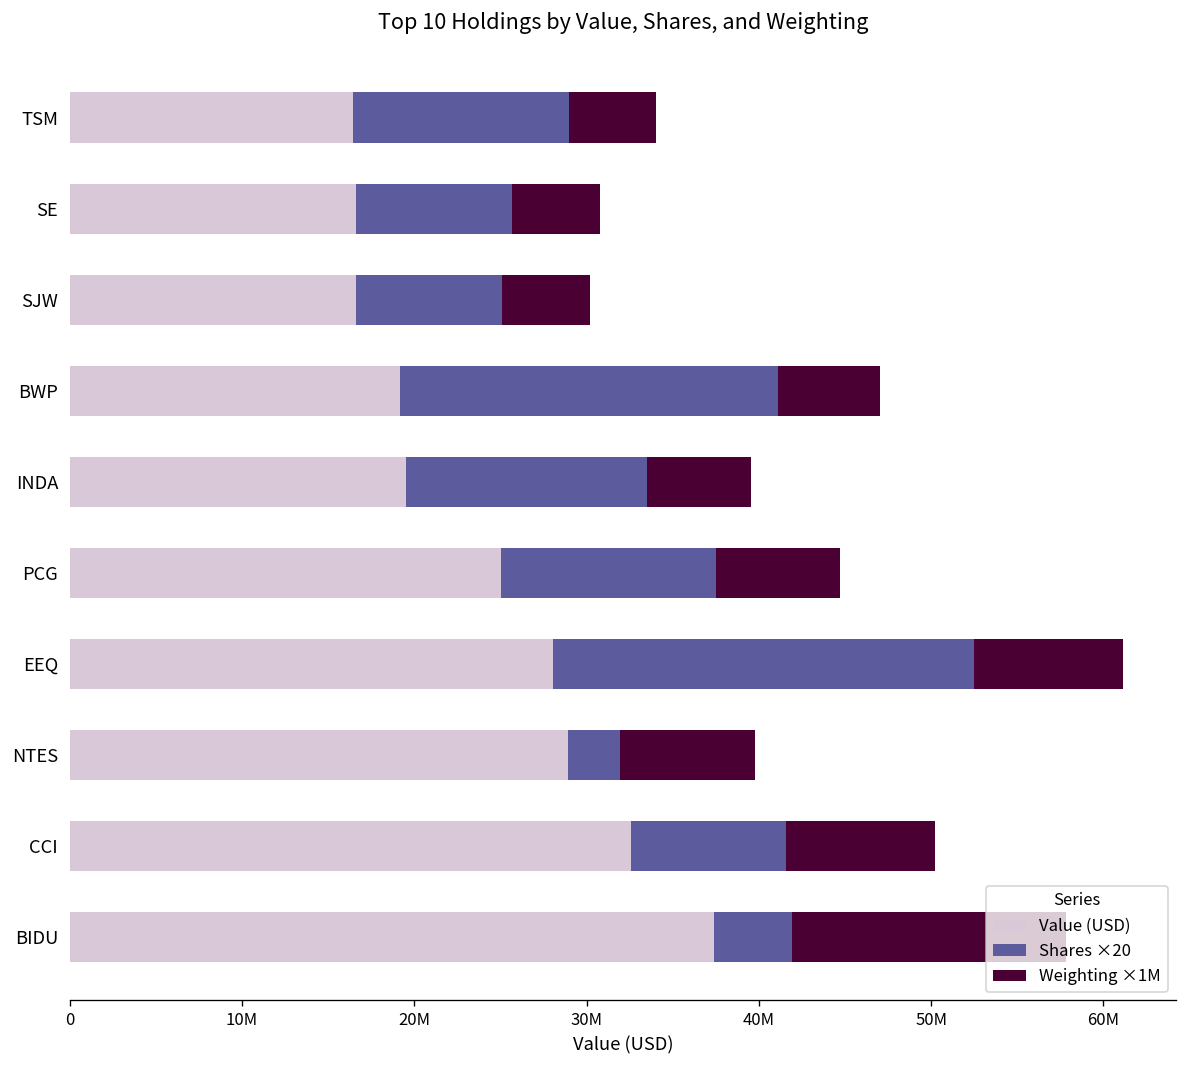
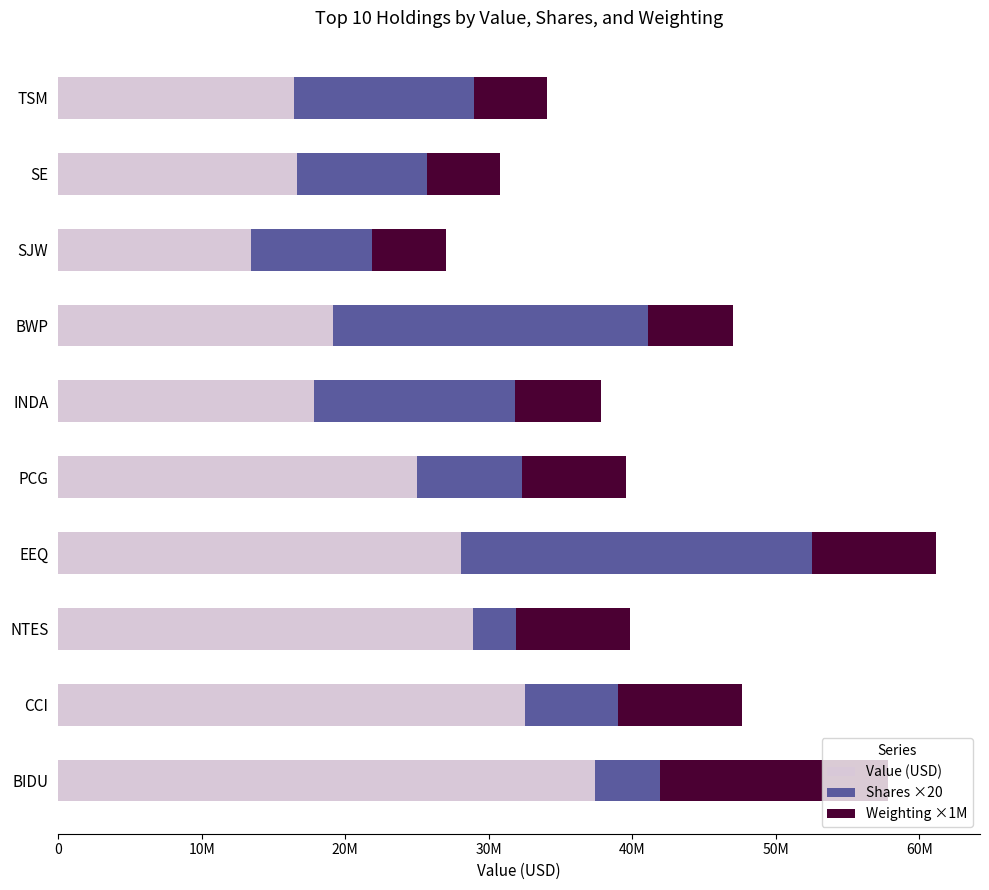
  {
    "Value (USD)": {
      "TSM": 16400000,
      "SE": 16600000,
-     "SJW": 16600000,
+     "SJW": 13400000,
      "BWP": 19100000,
-     "INDA": 19500000,
+     "INDA": 17800000,
      "PCG": 25000000,
      "EEQ": 28100000,
      "NTES": 28900000,
      "CCI": 32600000,
      "BIDU": 37400000
    },
    "Shares ×20": {
      "TSM": 12500000,
      "SE": 9100000,
      "SJW": 8500000,
      "BWP": 21900000,
      "INDA": 14000000,
-     "PCG": 12500000,
+     "PCG": 7300000,
      "EEQ": 24400000,
      "NTES": 3000000,
-     "CCI": 9000000,
+     "CCI": 6400000,
      "BIDU": 4500000
    },
    "Weighting ×1M": {
      "TSM": 5100000,
      "SE": 5100000,
      "SJW": 5100000,
      "BWP": 5900000,
      "INDA": 6000000,
      "PCG": 7200000,
      "EEQ": 8700000,
      "NTES": 7900000,
      "CCI": 8700000
    }
  }
